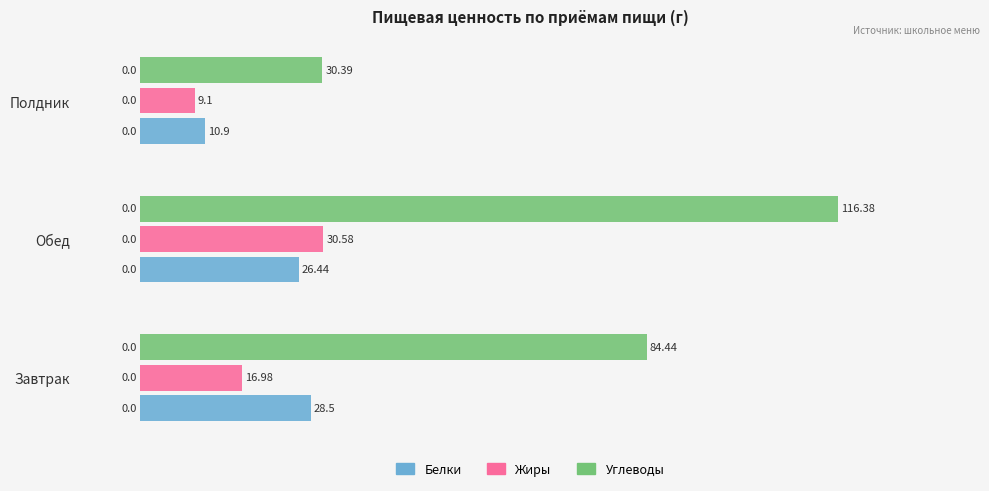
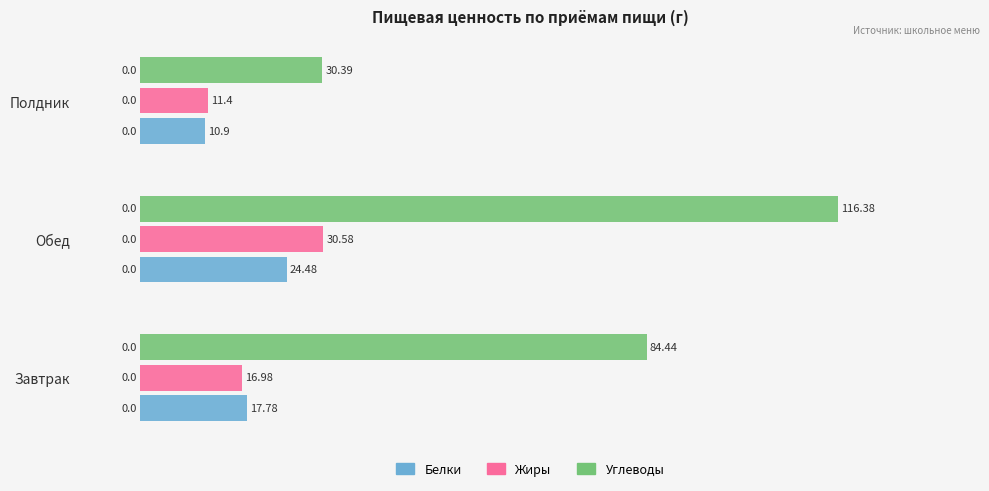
  {
    "Белки": {
      "Полдник": 10.9,
-     "Обед": 26.44,
-     "Завтрак": 28.5
+     "Обед": 24.48,
+     "Завтрак": 17.78
    },
    "Жиры": {
-     "Полдник": 9.1,
+     "Полдник": 11.4,
      "Обед": 30.58,
      "Завтрак": 16.98
    },
    "Углеводы": {
      "Полдник": 30.39,
      "Обед": 116.38,
      "Завтрак": 84.44
    }
  }
